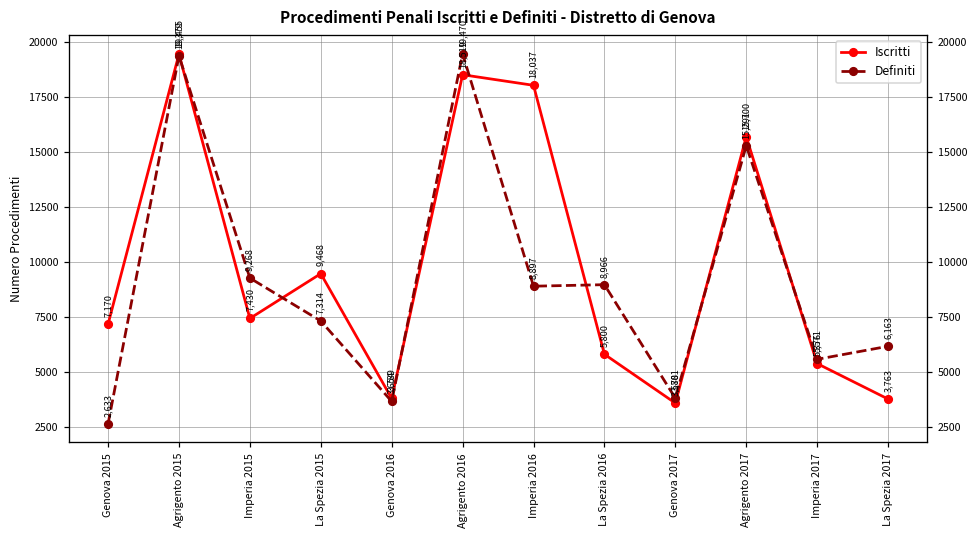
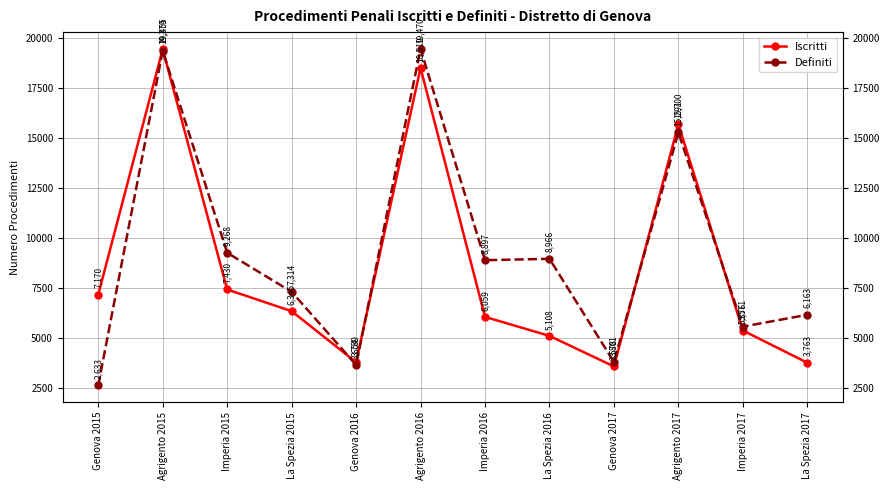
  {
    "Iscritti": {
      "Genova 2015": "7,170",
      "Imperia 2015": "7,430",
-     "La Spezia 2015": "9,468",
-     "Imperia 2016": "18,037",
-     "La Spezia 2016": "5,800",
+     "La Spezia 2015": "6,345",
+     "Imperia 2016": "6,059",
+     "La Spezia 2016": "5,108",
      "La Spezia 2017": "3,763"
    },
    "Definiti": {
      "Genova 2015": "2,633",
      "Imperia 2015": "9,268",
      "La Spezia 2015": "7,314",
      "Imperia 2016": "8,897",
      "La Spezia 2016": "8,966",
      "La Spezia 2017": "6,163"
    }
  }
